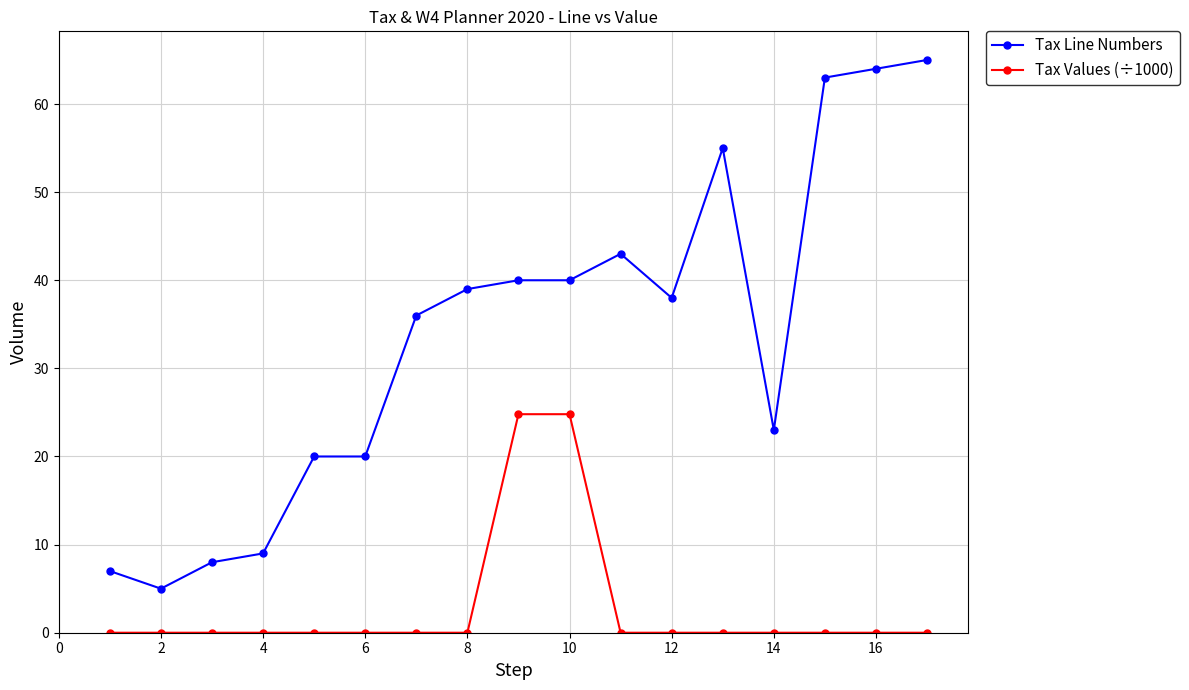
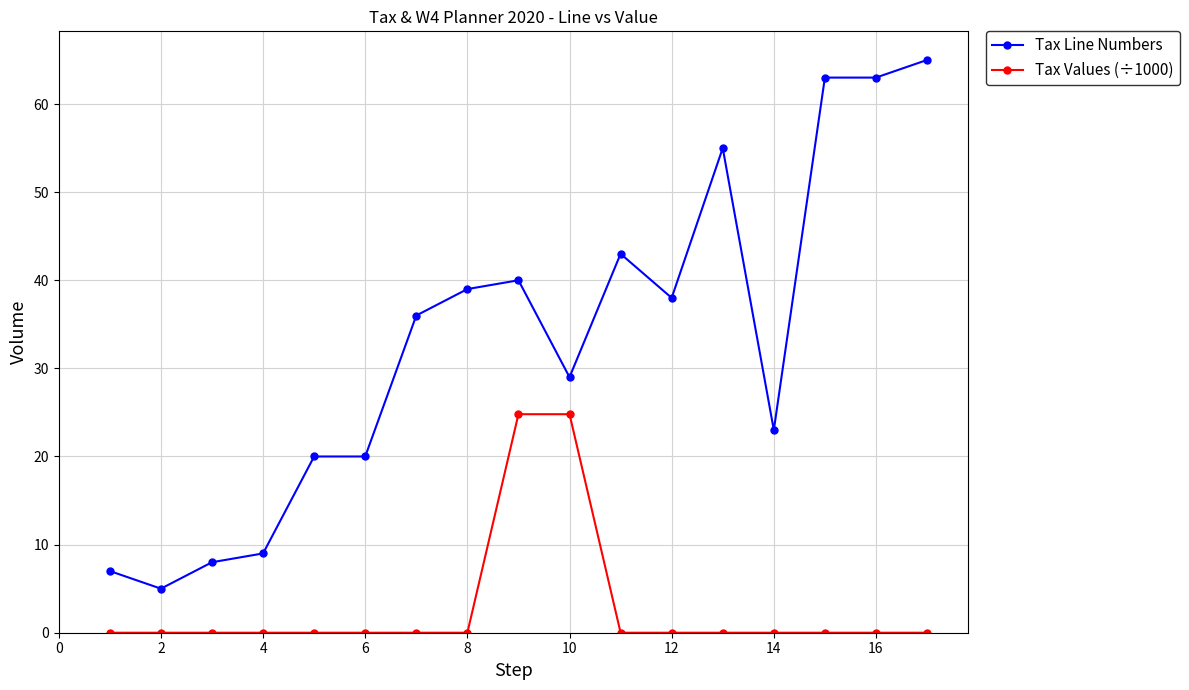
  {
    "Tax Line Numbers": {
      "2": 5,
      "4": 9,
      "6": 20,
      "8": 39,
-     "10": 40,
+     "10": 29,
      "12": 38,
      "14": 23,
-     "16": 64
+     "16": 63
    },
    "Tax Values (÷1000)": {
      "2": 0,
      "4": 0,
      "6": 0,
      "8": 0,
      "10": 25,
      "12": 0,
      "14": 0,
      "16": 0
    }
  }
